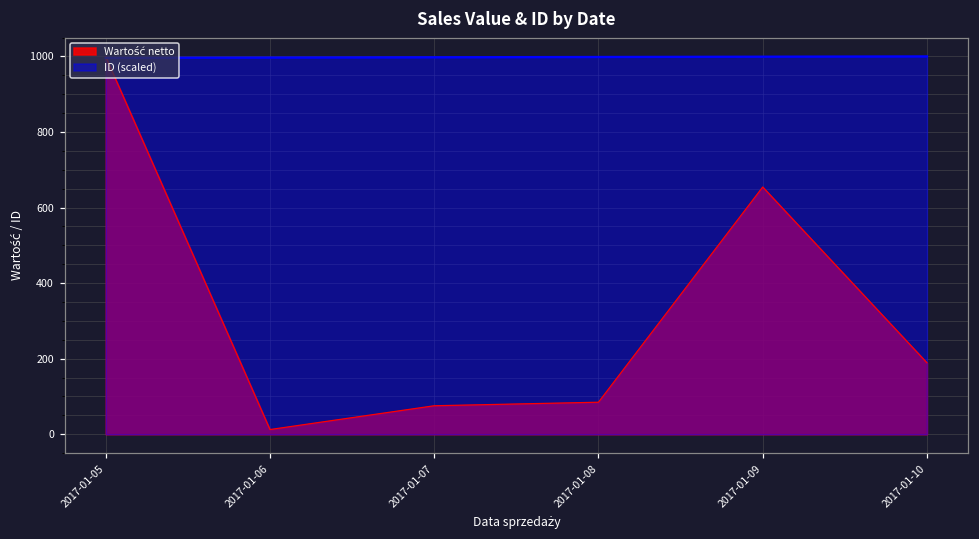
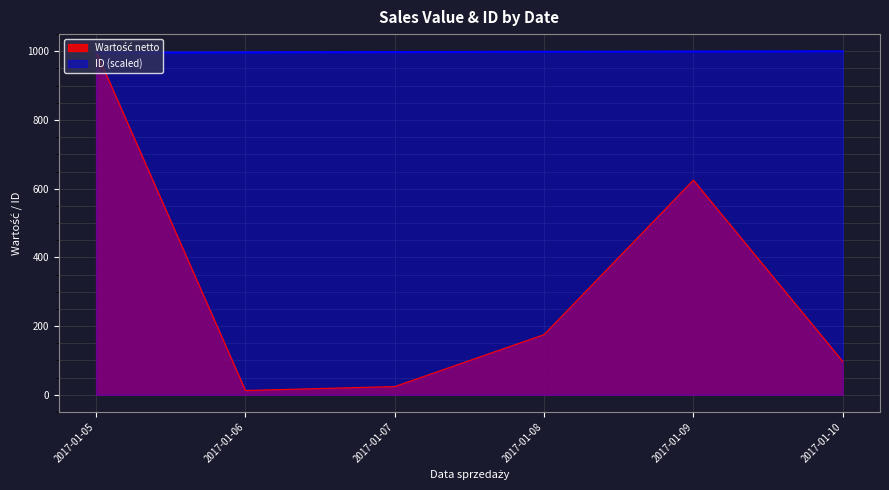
  {
    "Wartość netto": {
      "2017-01-06": 10,
-     "2017-01-07": 80,
-     "2017-01-08": 80,
-     "2017-01-09": 650,
-     "2017-01-10": 190
+     "2017-01-07": 20,
+     "2017-01-08": 180,
+     "2017-01-09": 620,
+     "2017-01-10": 100
    },
    "ID (scaled)": {
      "2017-01-06": 1000,
      "2017-01-07": 1000,
      "2017-01-08": 1000,
      "2017-01-09": 1000,
      "2017-01-10": 1000
    }
  }
